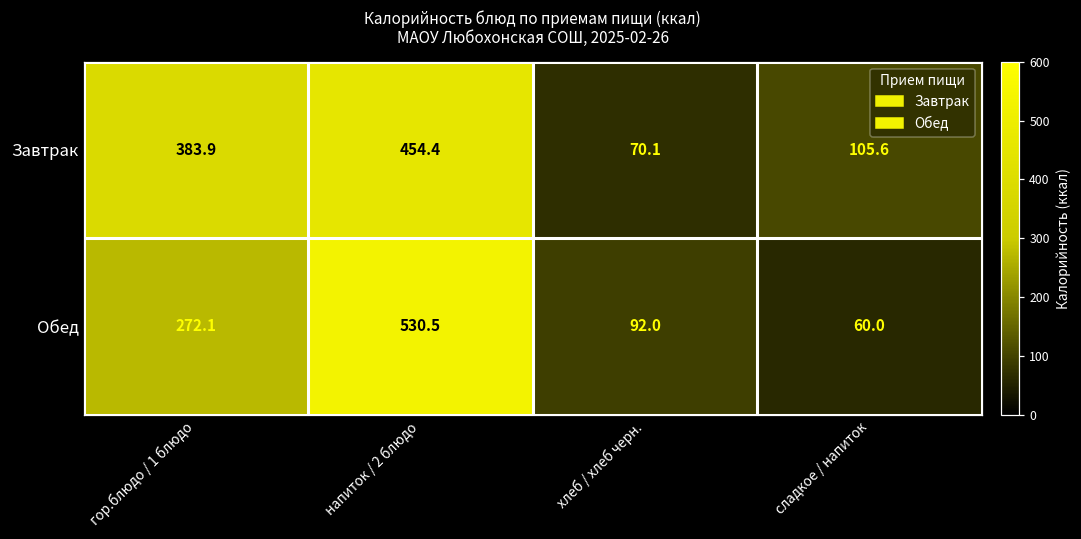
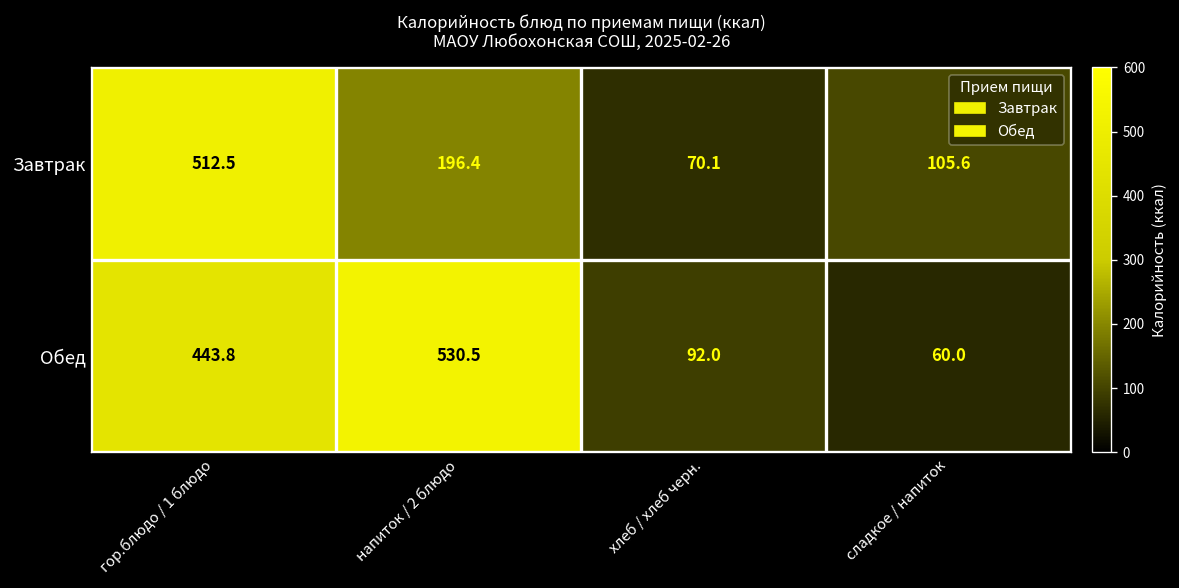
  {
    "Завтрак": {
-     "гор.блюдо / 1 блюдо": 383.9,
-     "напиток / 2 блюдо": 454.4,
+     "гор.блюдо / 1 блюдо": 512.5,
+     "напиток / 2 блюдо": 196.4,
      "хлеб / хлеб черн.": 70.1,
      "сладкое / напиток": 105.6
    },
    "Обед": {
-     "гор.блюдо / 1 блюдо": 272.1,
+     "гор.блюдо / 1 блюдо": 443.8,
      "напиток / 2 блюдо": 530.5,
      "хлеб / хлеб черн.": 92.0,
      "сладкое / напиток": 60.0
    }
  }
